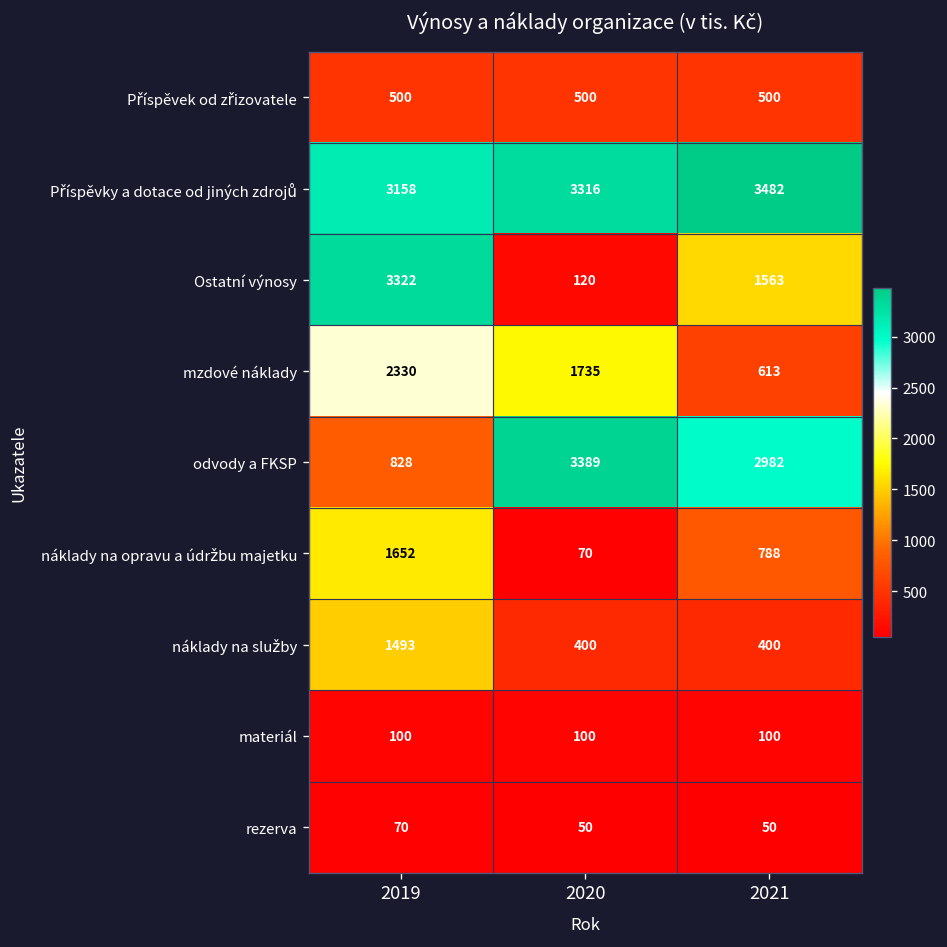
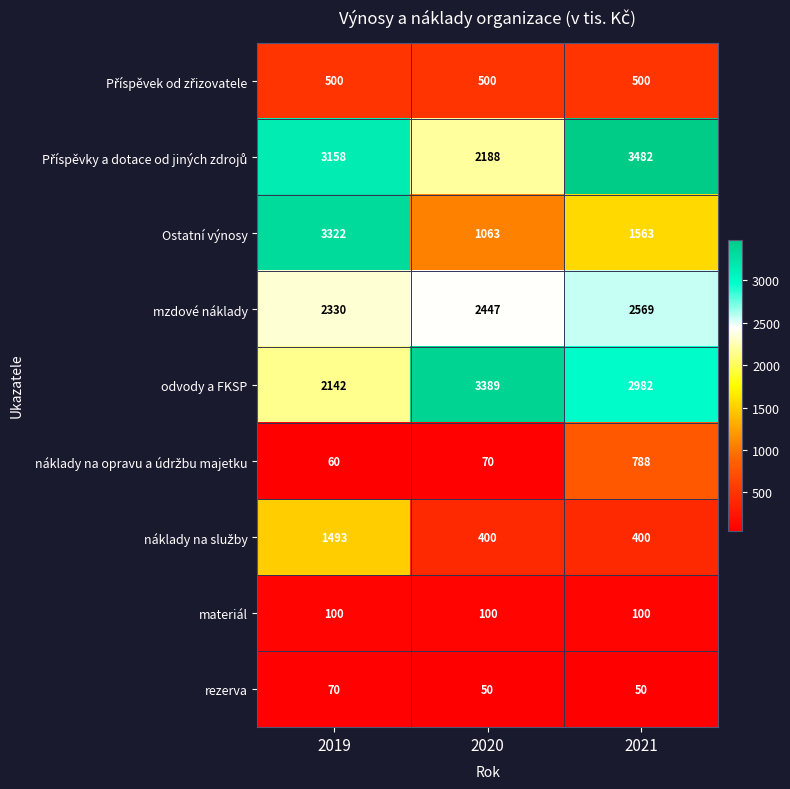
  {
    "Příspěvek od zřizovatele": {
      "2019": 500,
      "2020": 500,
      "2021": 500
    },
    "Příspěvky a dotace od jiných zdrojů": {
      "2019": 3158,
-     "2020": 3316,
+     "2020": 2188,
      "2021": 3482
    },
    "Ostatní výnosy": {
      "2019": 3322,
-     "2020": 120,
+     "2020": 1063,
      "2021": 1563
    },
    "mzdové náklady": {
      "2019": 2330,
-     "2020": 1735,
-     "2021": 613
+     "2020": 2447,
+     "2021": 2569
    },
    "odvody a FKSP": {
-     "2019": 828,
+     "2019": 2142,
      "2020": 3389,
      "2021": 2982
    },
    "náklady na opravu a údržbu majetku": {
-     "2019": 1652,
+     "2019": 60,
      "2020": 70,
      "2021": 788
    },
    "náklady na služby": {
      "2019": 1493,
      "2020": 400,
      "2021": 400
    },
    "materiál": {
      "2019": 100,
      "2020": 100,
      "2021": 100
    },
    "rezerva": {
      "2019": 70,
      "2020": 50,
      "2021": 50
    }
  }
